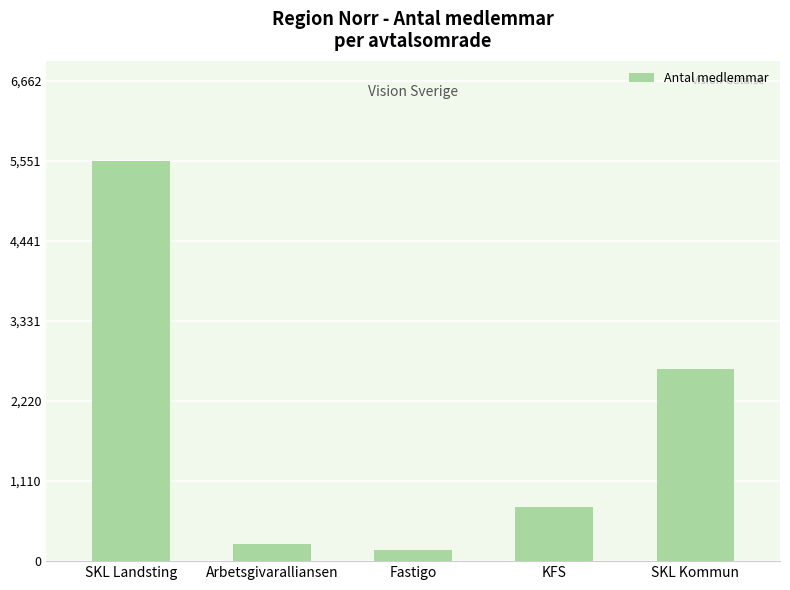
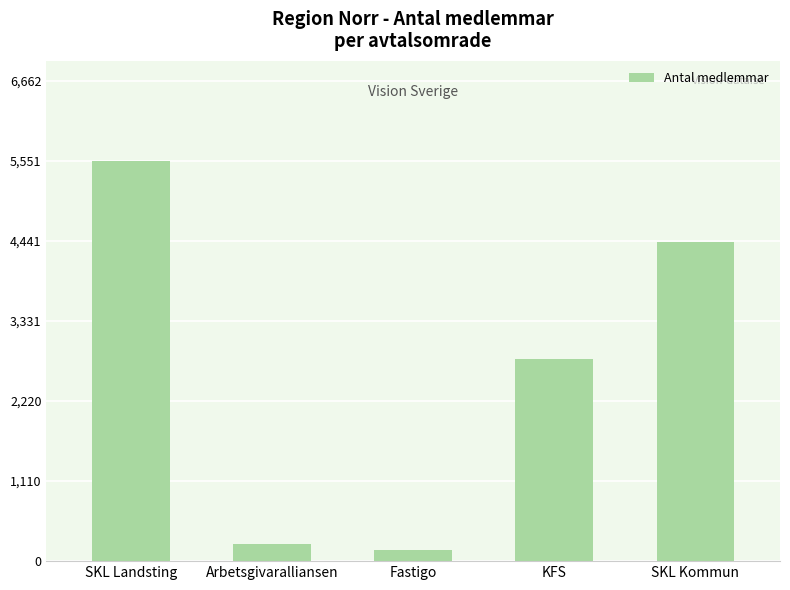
  {
    "SKL Landsting": "5,600",
    "Arbetsgivaralliansen": "200",
    "Fastigo": "200",
-   "KFS": "800",
-   "SKL Kommun": "2,700"
+   "KFS": "2,800",
+   "SKL Kommun": "4,400"
  }
